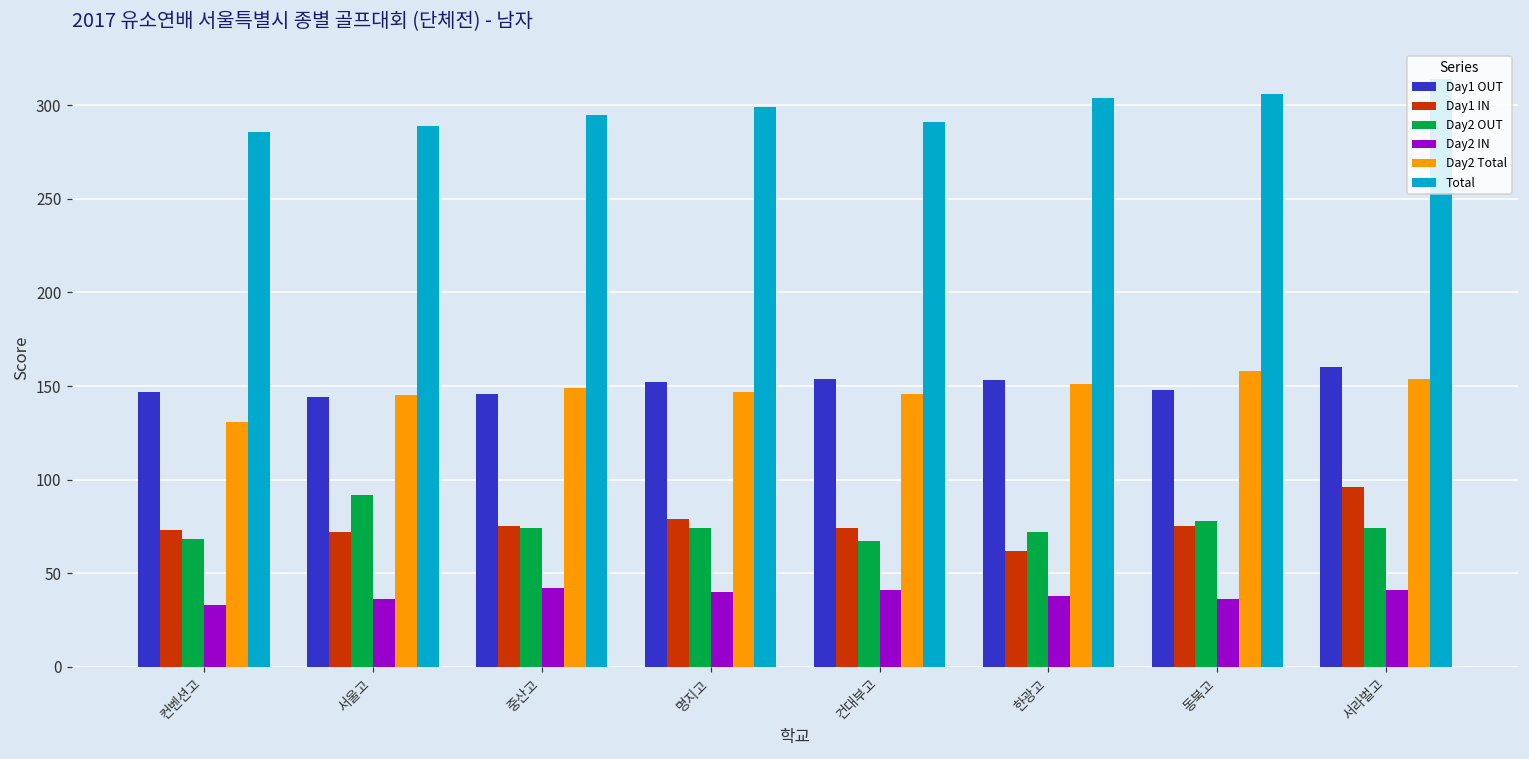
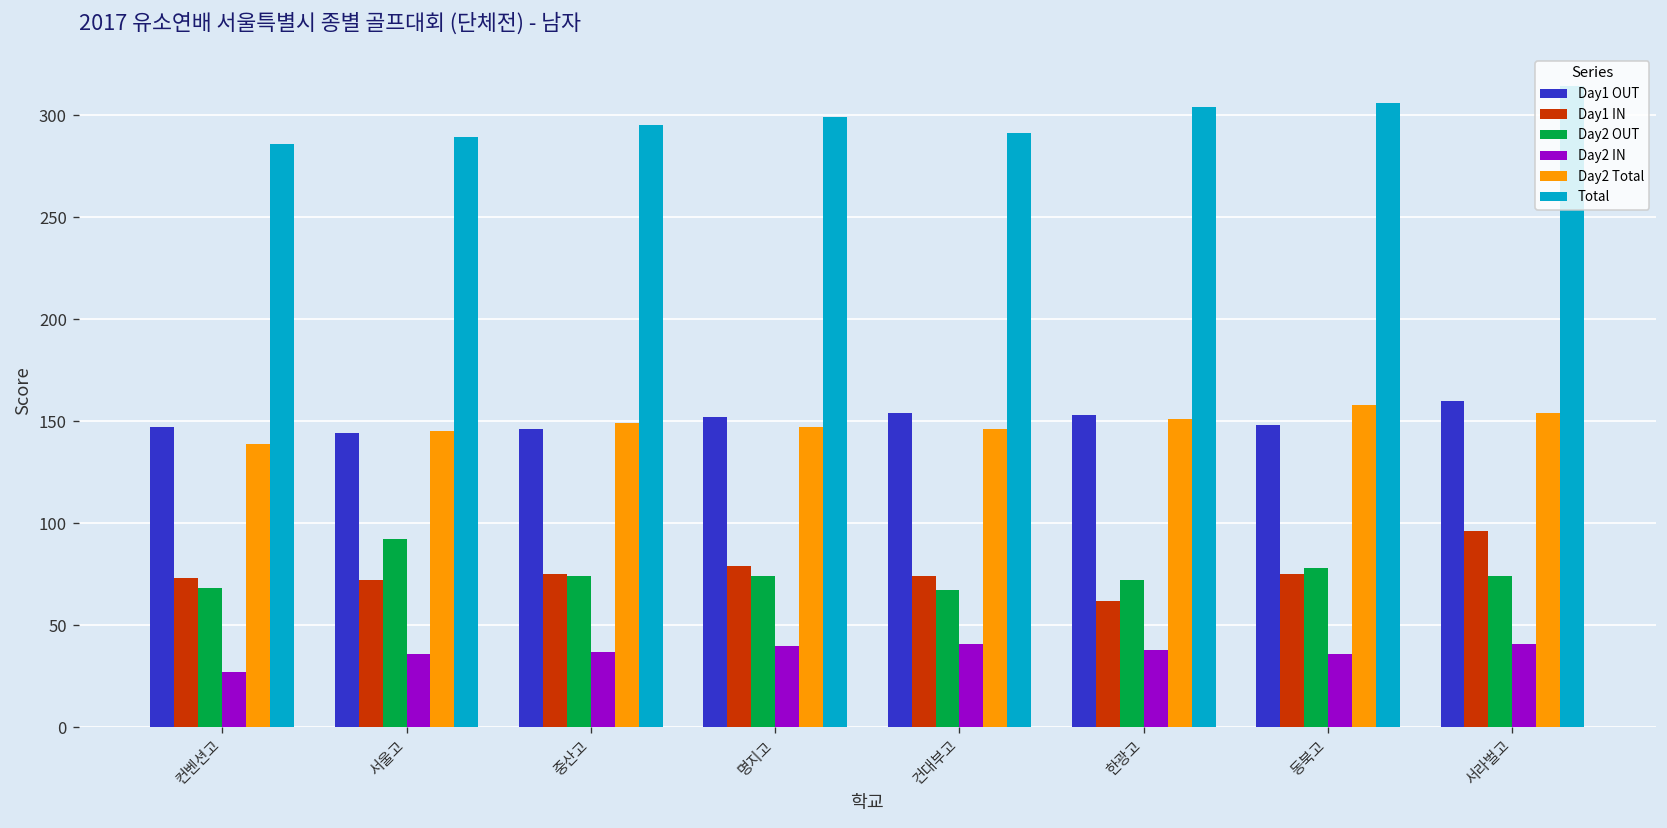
  {
    "Day1 OUT": {
      "컨벤션고": 147,
      "서울고": 144,
      "중산고": 146,
      "명지고": 152,
      "건대부고": 154,
      "한광고": 153,
      "동북고": 148,
      "서라벌고": 160
    },
    "Day1 IN": {
      "컨벤션고": 73,
      "서울고": 72,
      "중산고": 75,
      "명지고": 79,
      "건대부고": 74,
      "한광고": 62,
      "동북고": 75,
      "서라벌고": 96
    },
    "Day2 OUT": {
      "컨벤션고": 68,
      "서울고": 92,
      "중산고": 74,
      "명지고": 74,
      "건대부고": 67,
      "한광고": 72,
      "동북고": 78,
      "서라벌고": 74
    },
    "Day2 IN": {
-     "컨벤션고": 33,
+     "컨벤션고": 27,
      "서울고": 36,
-     "중산고": 42,
+     "중산고": 37,
      "명지고": 40,
      "건대부고": 41,
      "한광고": 38,
      "동북고": 36,
      "서라벌고": 41
    },
    "Day2 Total": {
-     "컨벤션고": 131,
+     "컨벤션고": 139,
      "서울고": 145,
      "중산고": 149,
      "명지고": 147,
      "건대부고": 146,
      "한광고": 151,
      "동북고": 158,
      "서라벌고": 154
    },
    "Total": {
      "컨벤션고": 286,
      "서울고": 289,
      "중산고": 295,
      "명지고": 299,
      "건대부고": 291,
      "한광고": 304,
      "동북고": 306
    }
  }
